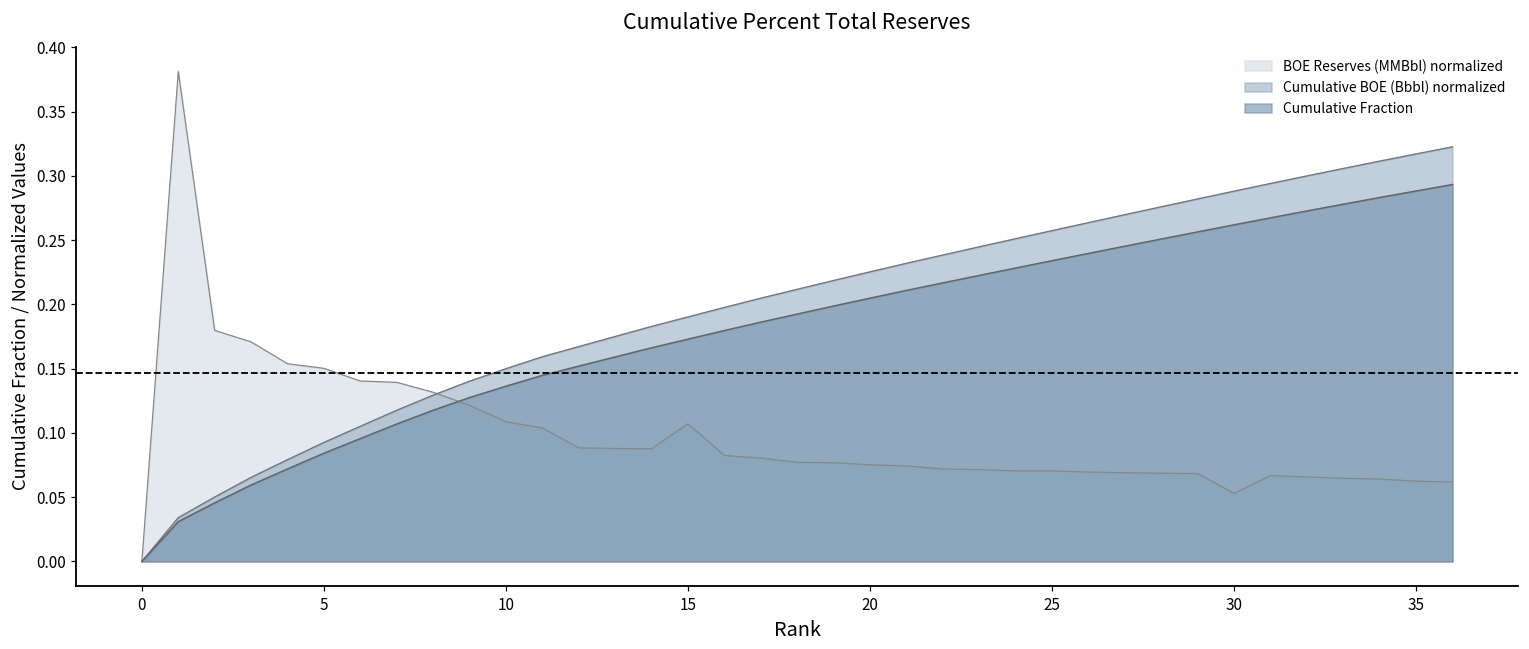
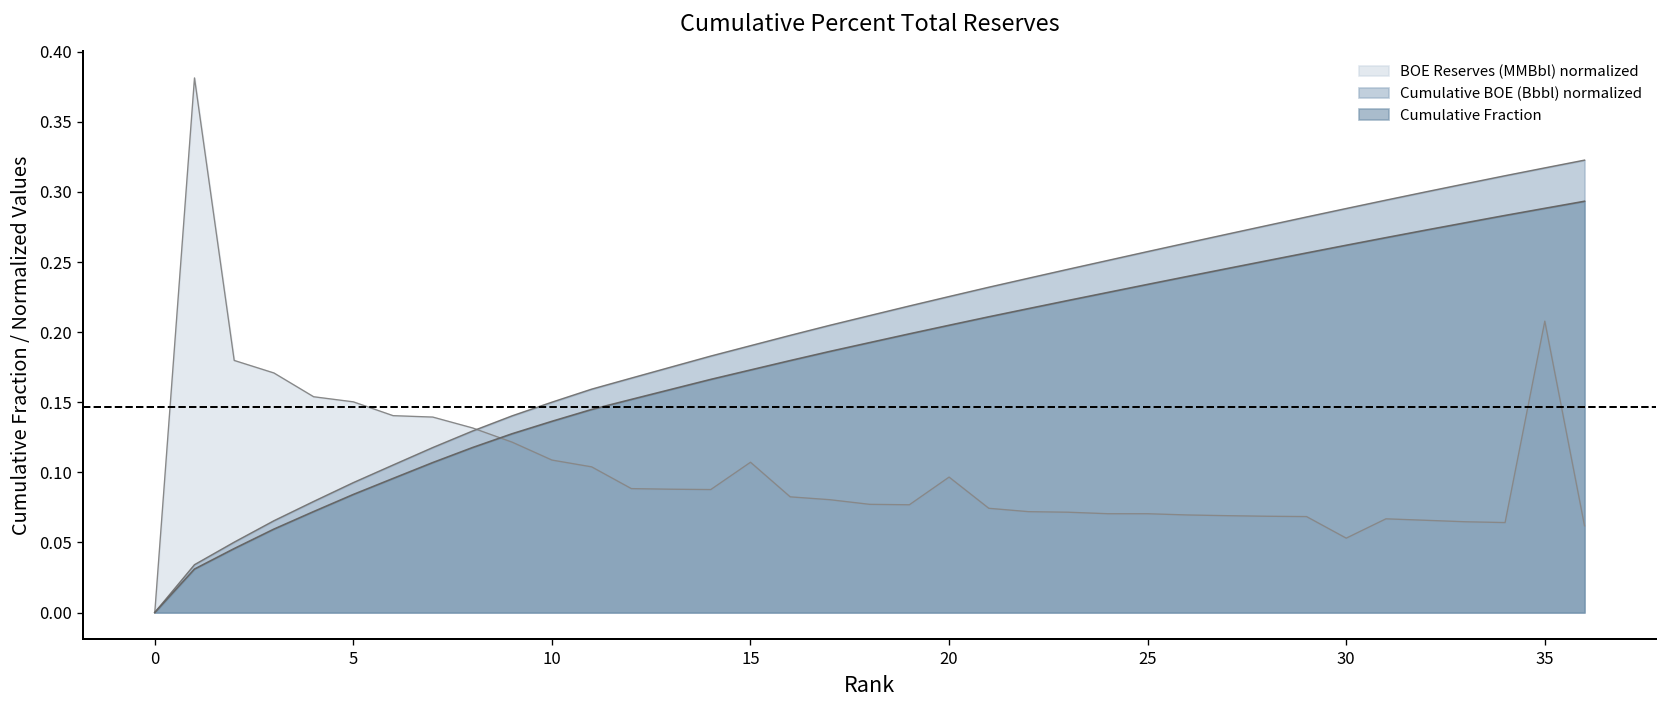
  {
    "BOE Reserves (MMBbl) normalized": {
      "5": 0.150,
      "10": 0.109,
      "15": 0.107,
-     "20": 0.075,
+     "20": 0.097,
      "25": 0.070,
      "30": 0.053,
-     "35": 0.062
+     "35": 0.208
    }
  }
